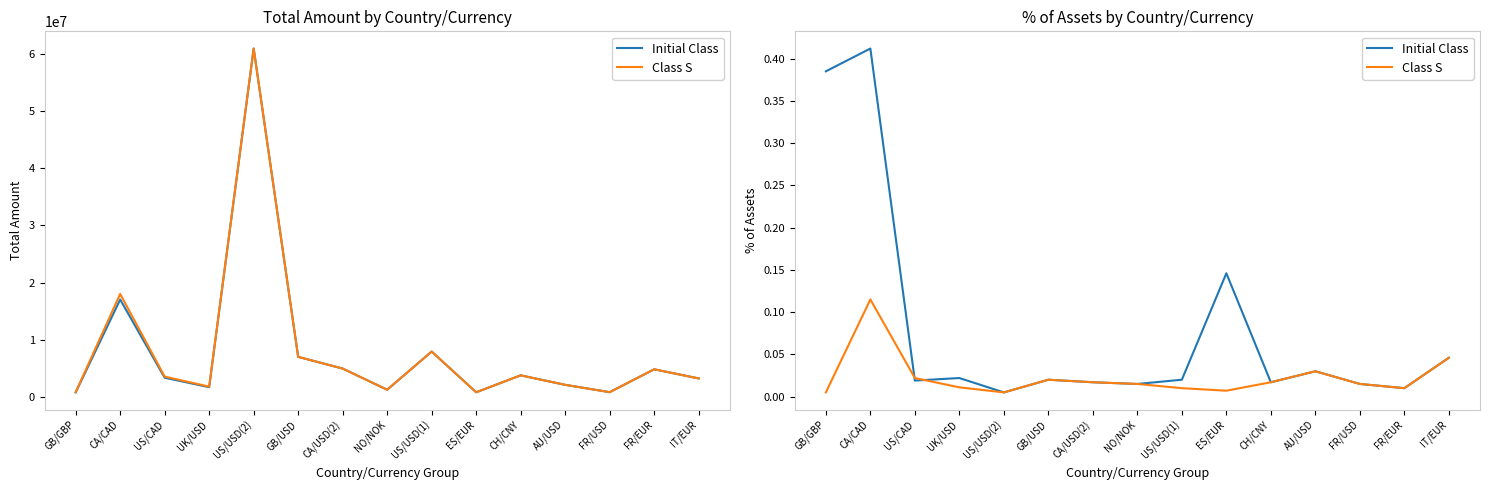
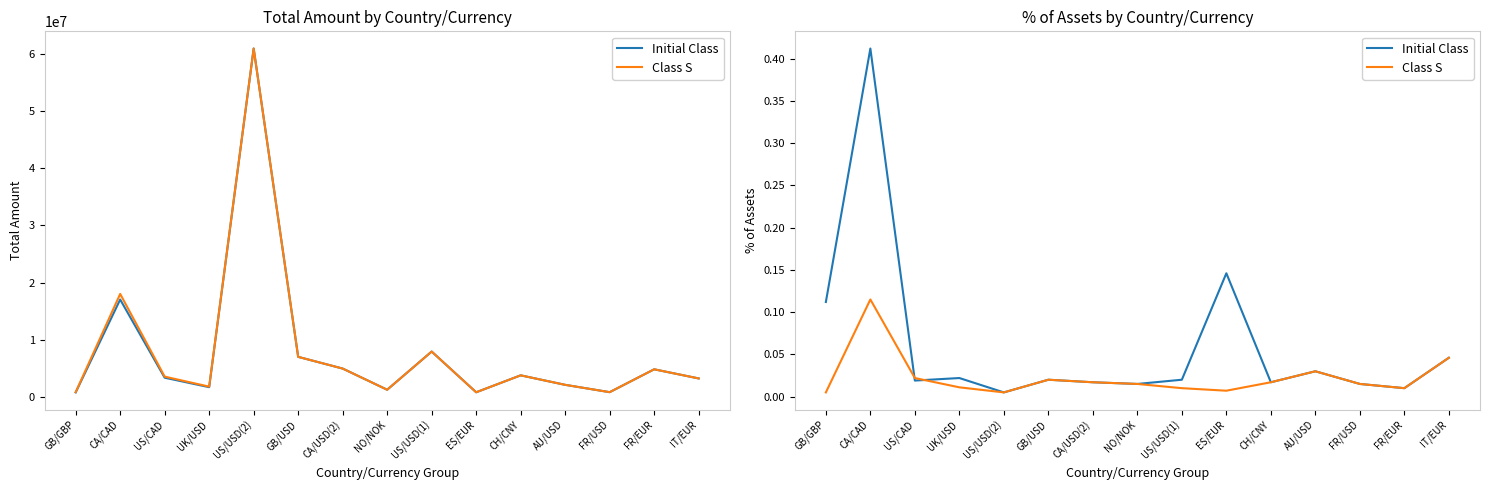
  {
    "Total Amount by Country/Currency": {
      "Initial Class": {
        "CA/CAD": 17000000
      },
      "Class S": {
        "CA/CAD": 18000000
      }
    },
    "% of Assets by Country/Currency": {
      "Initial Class": {
-       "GB/GBP": 0.39,
+       "GB/GBP": 0.11,
        "CA/CAD": 0.41,
        "US/CAD": 0.02,
        "UK/USD": 0.02,
        "US/USD(1)": 0.02,
        "ES/EUR": 0.15
      },
      "Class S": {
        "GB/GBP": 0.01,
        "CA/CAD": 0.12,
        "US/CAD": 0.02,
        "UK/USD": 0.01,
        "US/USD(1)": 0.01,
        "ES/EUR": 0.01
      }
    }
  }
